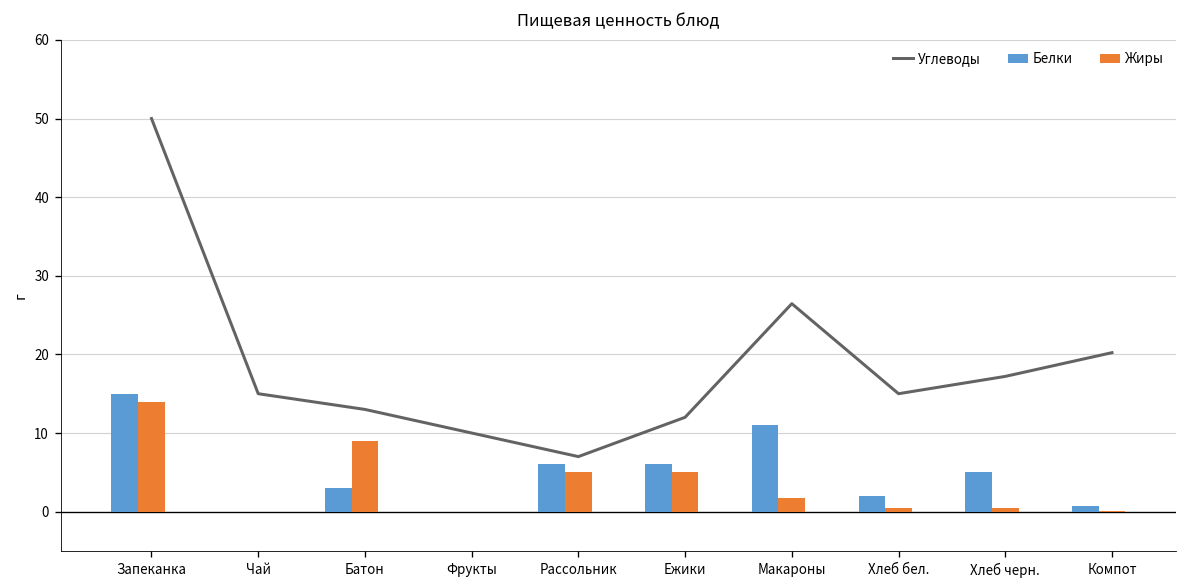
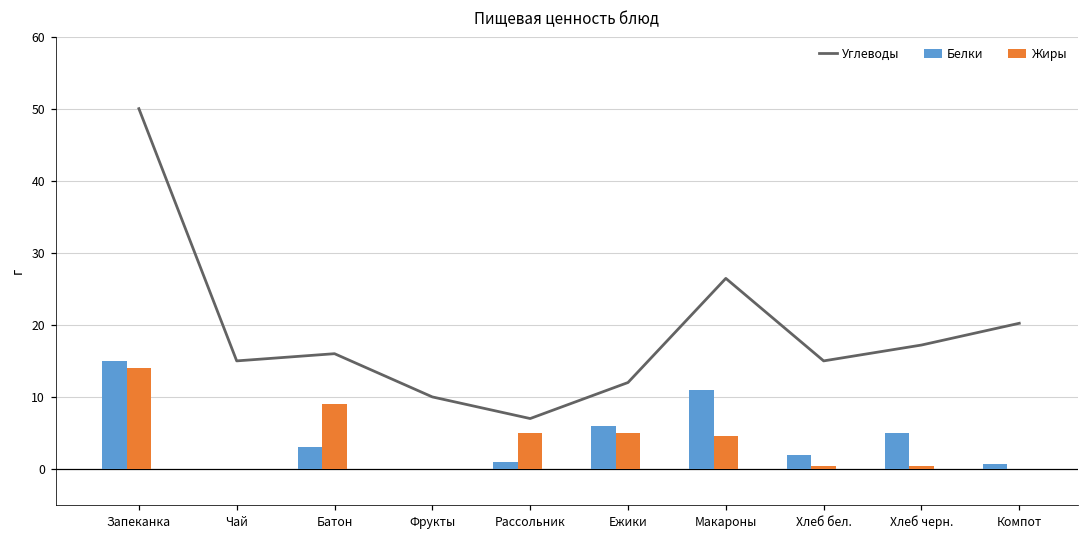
  {
    "Белки": {
      "Запеканка": 15,
      "Чай": 0,
      "Батон": 3,
      "Фрукты": 0,
-     "Рассольник": 6,
+     "Рассольник": 1,
      "Ежики": 6,
      "Макароны": 11,
      "Хлеб бел.": 2,
      "Хлеб черн.": 5,
      "Компот": 1
    },
    "Углеводы": {
      "Запеканка": 50,
      "Чай": 15,
-     "Батон": 13,
+     "Батон": 16,
      "Фрукты": 10,
      "Рассольник": 7,
      "Ежики": 12,
      "Макароны": 26,
      "Хлеб бел.": 15,
      "Хлеб черн.": 17,
      "Компот": 20
    },
    "Жиры": {
      "Запеканка": 14,
      "Чай": 0,
      "Батон": 9,
      "Фрукты": 0,
      "Рассольник": 5,
      "Ежики": 5,
-     "Макароны": 2,
+     "Макароны": 5,
      "Хлеб бел.": 0,
      "Хлеб черн.": 0
    }
  }
